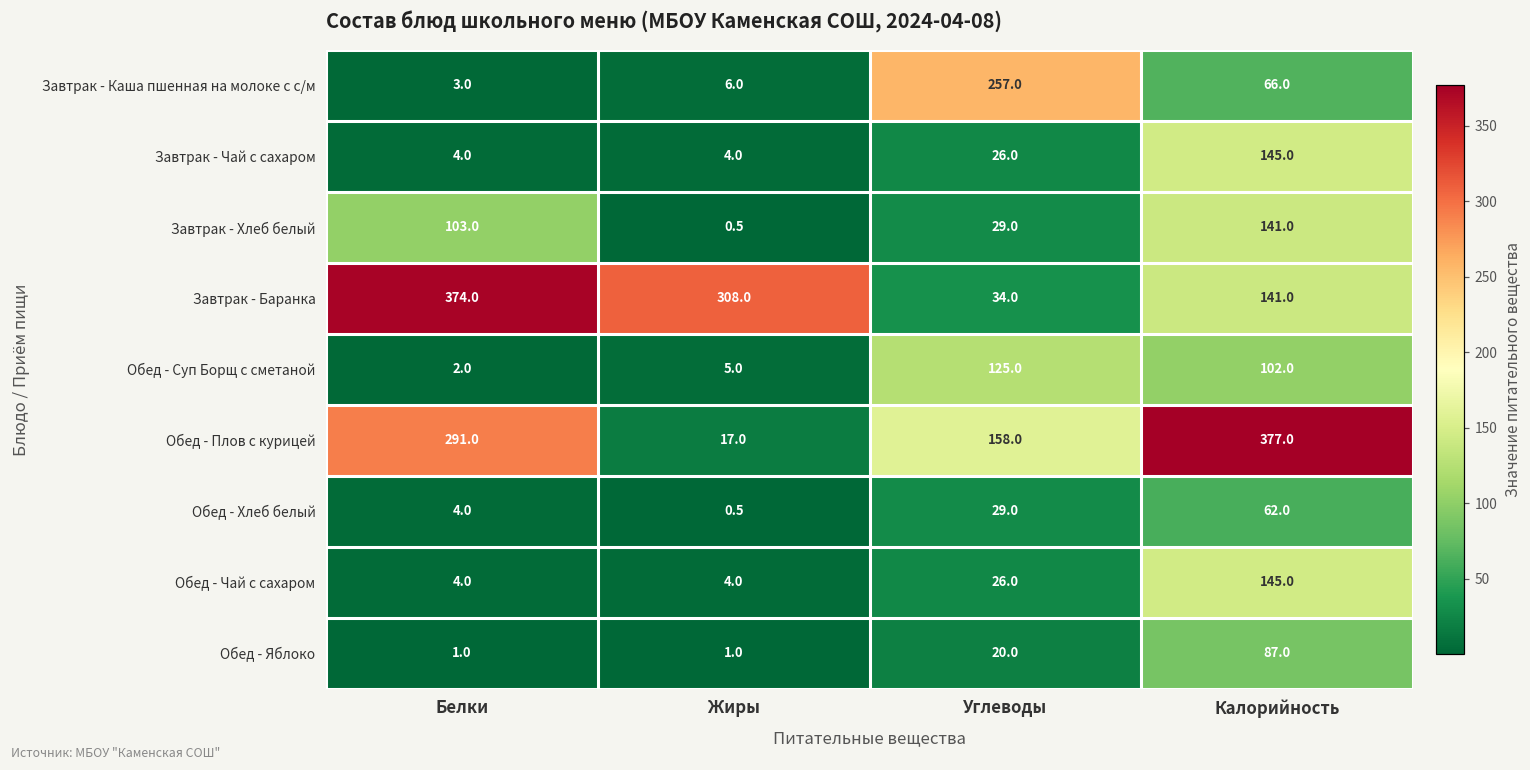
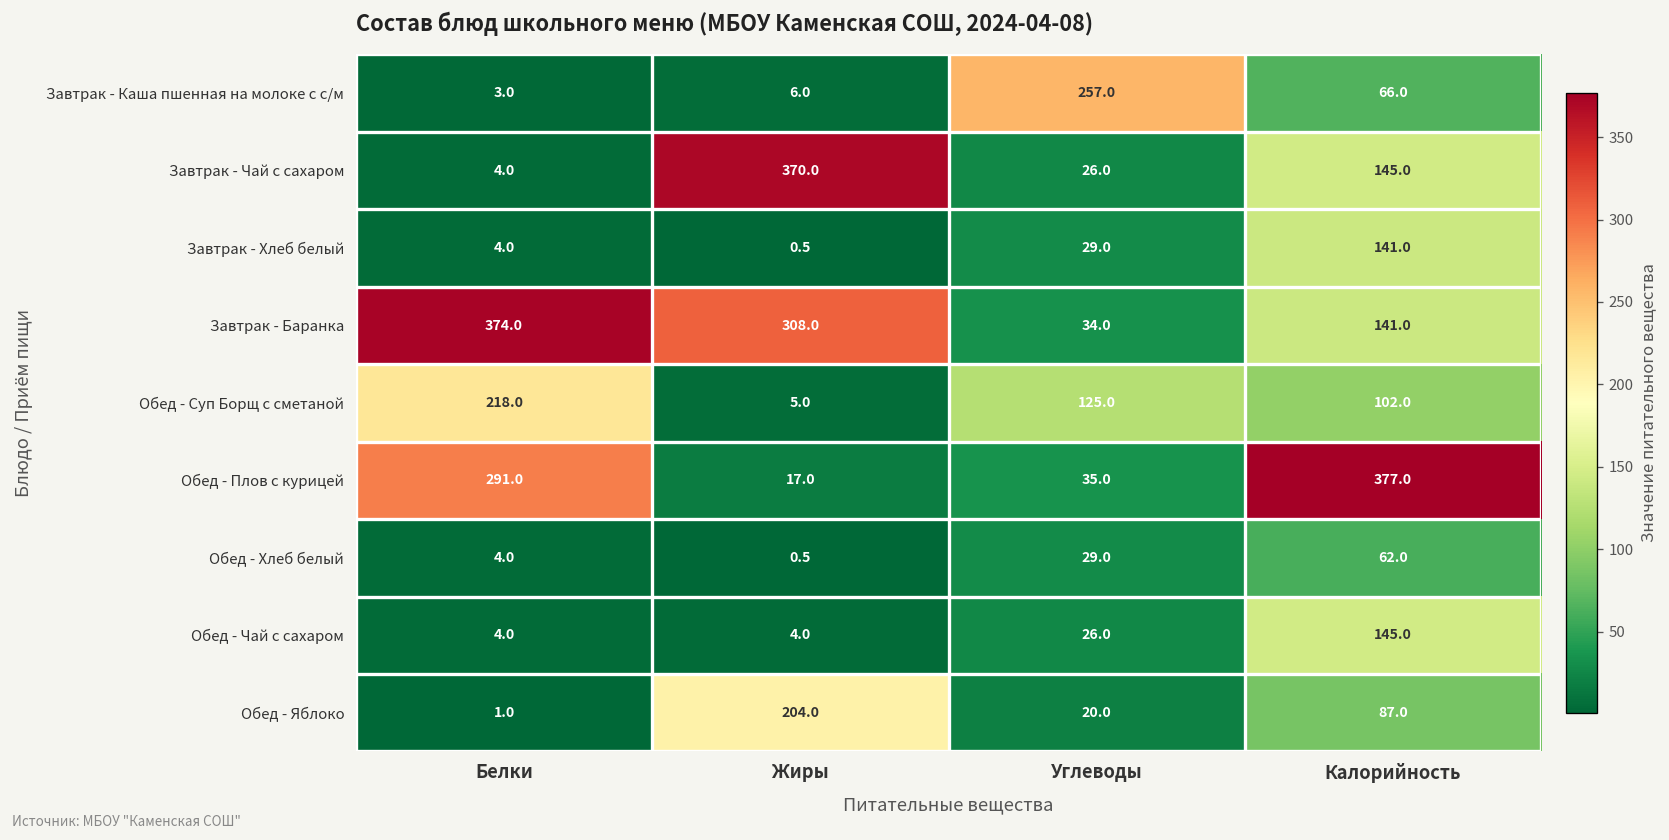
  {
    "Завтрак - Каша пшенная на молоке с с/м": {
      "Белки": 3.0,
      "Жиры": 6.0,
      "Углеводы": 257.0,
      "Калорийность": 66.0
    },
    "Завтрак - Чай с сахаром": {
      "Белки": 4.0,
-     "Жиры": 4.0,
+     "Жиры": 370.0,
      "Углеводы": 26.0,
      "Калорийность": 145.0
    },
    "Завтрак - Хлеб белый": {
-     "Белки": 103.0,
+     "Белки": 4.0,
      "Жиры": 0.5,
      "Углеводы": 29.0,
      "Калорийность": 141.0
    },
    "Завтрак - Баранка": {
      "Белки": 374.0,
      "Жиры": 308.0,
      "Углеводы": 34.0,
      "Калорийность": 141.0
    },
    "Обед - Суп Борщ с сметаной": {
-     "Белки": 2.0,
+     "Белки": 218.0,
      "Жиры": 5.0,
      "Углеводы": 125.0,
      "Калорийность": 102.0
    },
    "Обед - Плов с курицей": {
      "Белки": 291.0,
      "Жиры": 17.0,
-     "Углеводы": 158.0,
+     "Углеводы": 35.0,
      "Калорийность": 377.0
    },
    "Обед - Хлеб белый": {
      "Белки": 4.0,
      "Жиры": 0.5,
      "Углеводы": 29.0,
      "Калорийность": 62.0
    },
    "Обед - Чай с сахаром": {
      "Белки": 4.0,
      "Жиры": 4.0,
      "Углеводы": 26.0,
      "Калорийность": 145.0
    },
    "Обед - Яблоко": {
      "Белки": 1.0,
-     "Жиры": 1.0,
+     "Жиры": 204.0,
      "Углеводы": 20.0,
      "Калорийность": 87.0
    }
  }
